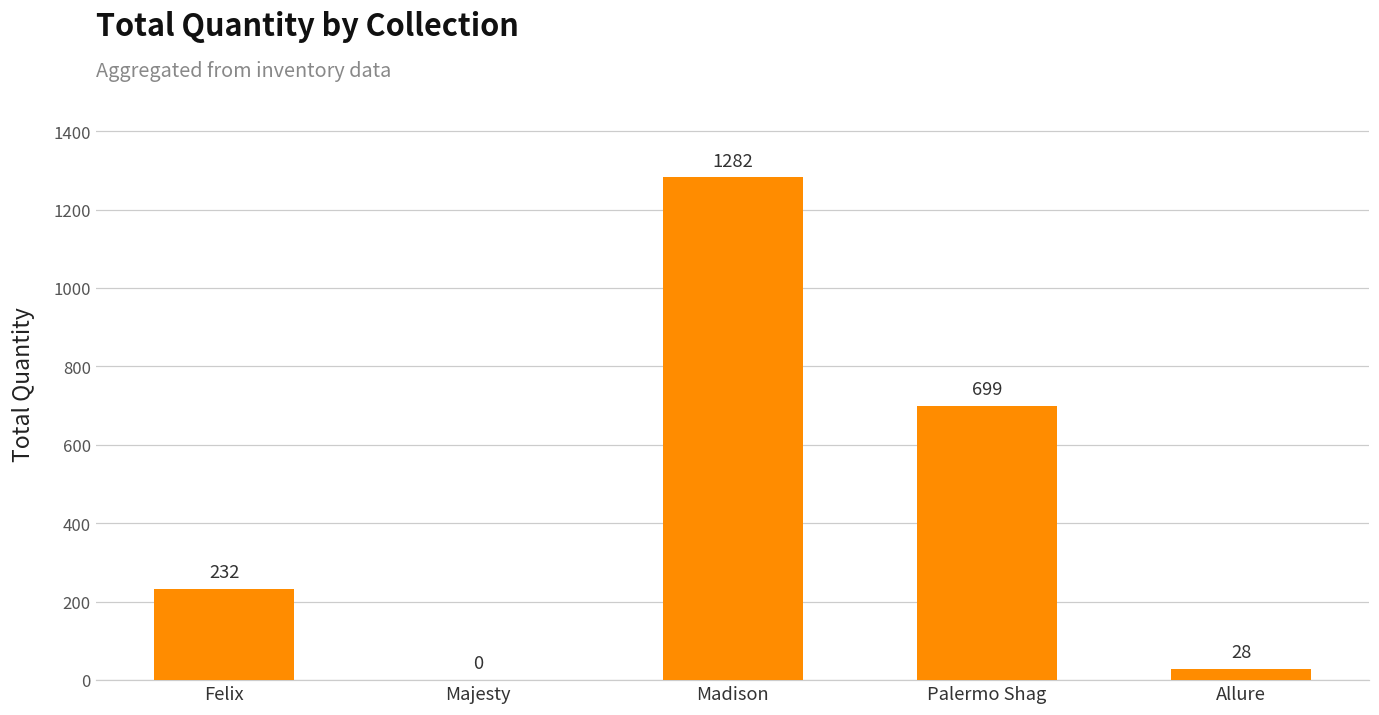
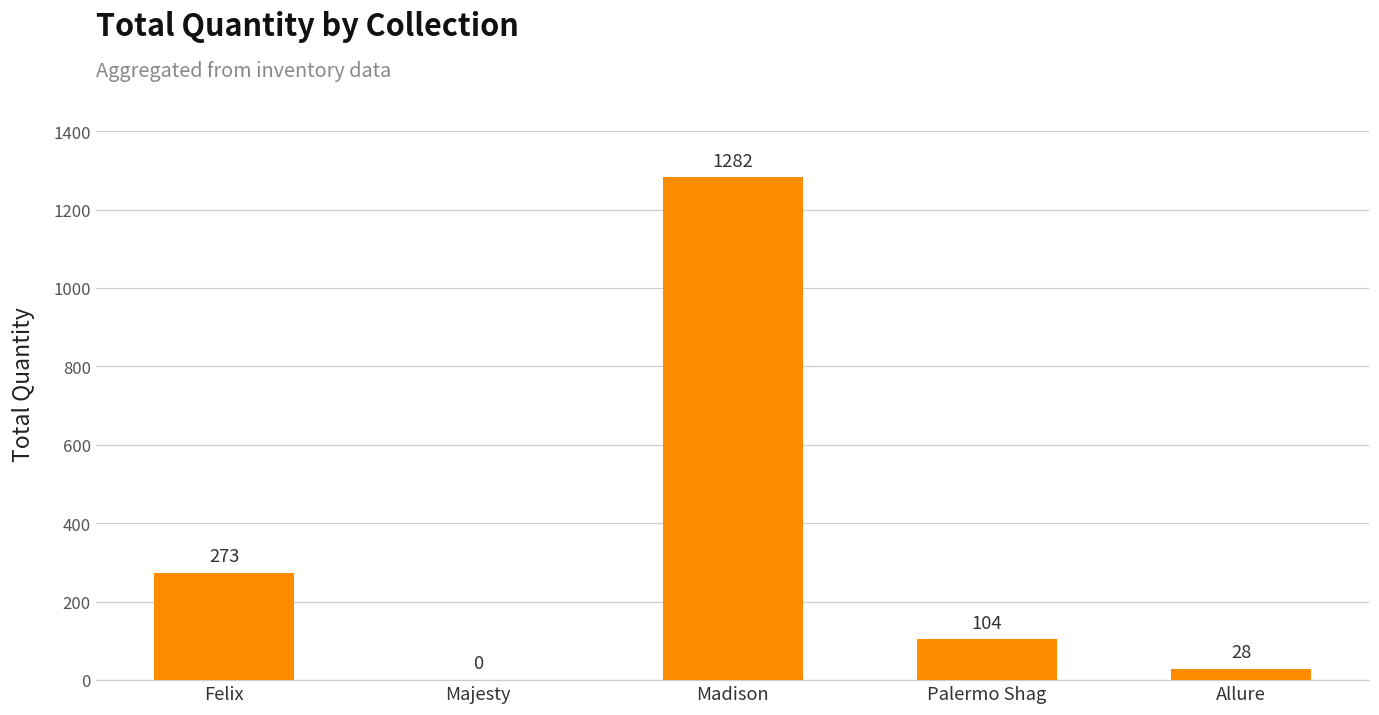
  {
-   "Felix": 232,
+   "Felix": 273,
    "Majesty": 0,
    "Madison": 1282,
-   "Palermo Shag": 699,
+   "Palermo Shag": 104,
    "Allure": 28
  }
